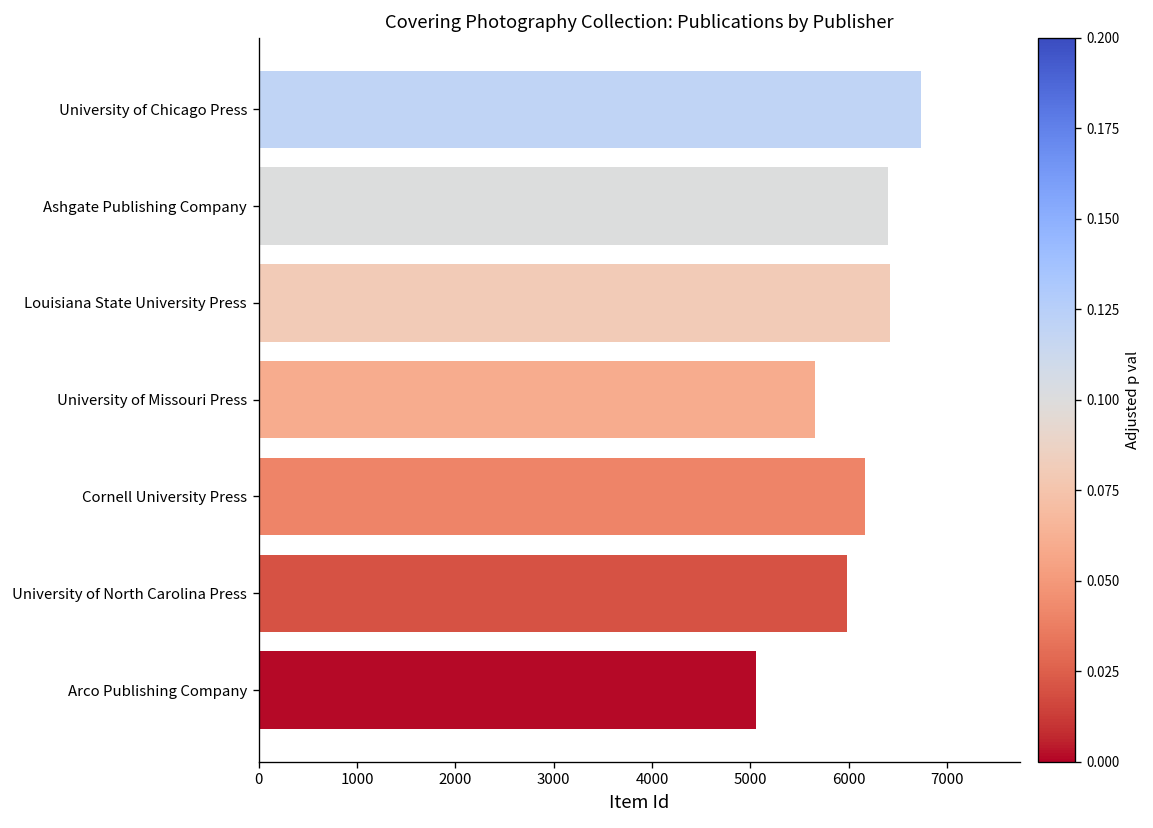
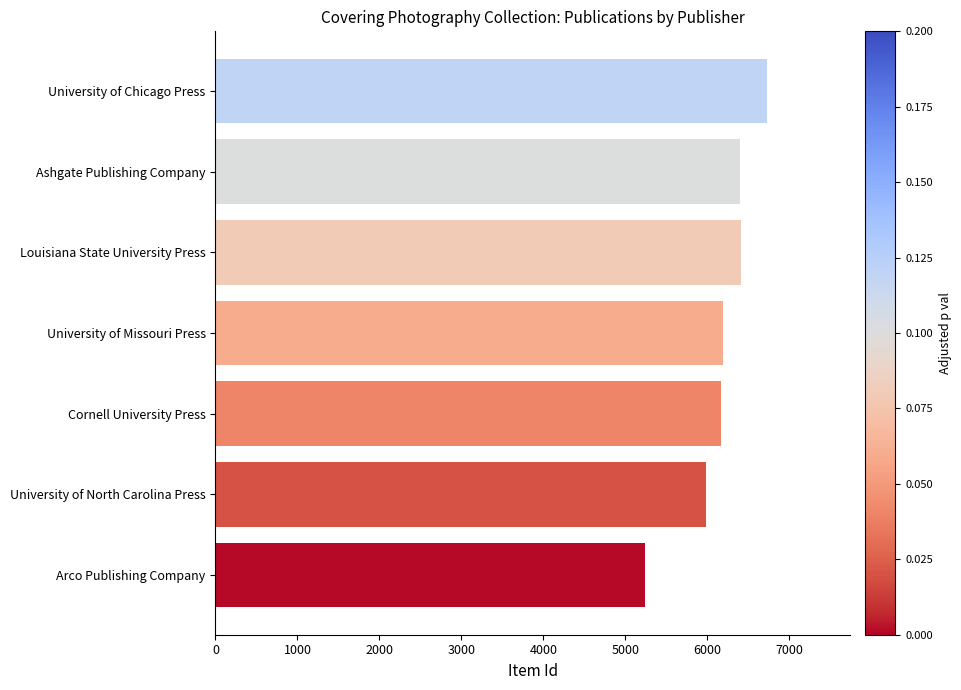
  {
    "University of Chicago Press": 6700,
    "Ashgate Publishing Company": 6400,
    "Louisiana State University Press": 6400,
-   "University of Missouri Press": 5700,
+   "University of Missouri Press": 6200,
    "Cornell University Press": 6200,
    "University of North Carolina Press": 6000,
-   "Arco Publishing Company": 5100
+   "Arco Publishing Company": 5200
  }
